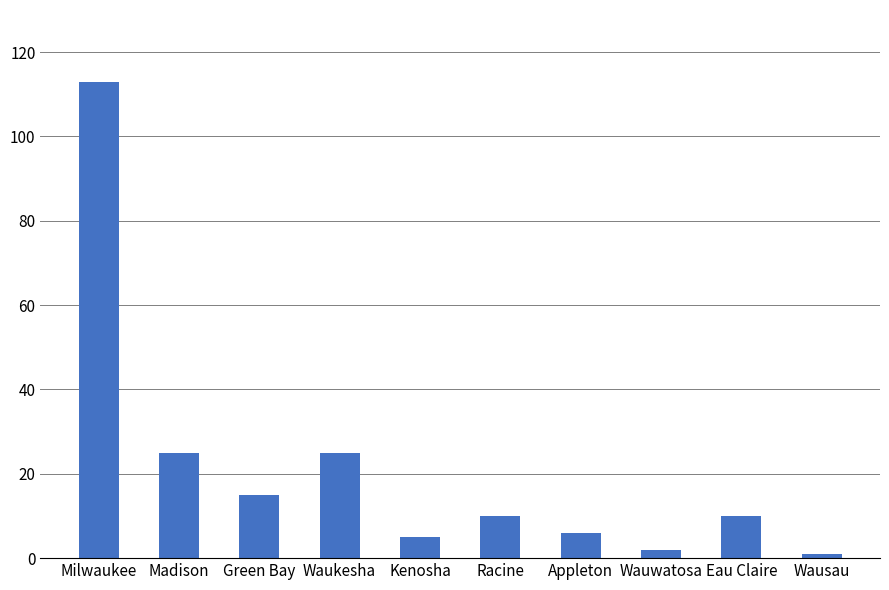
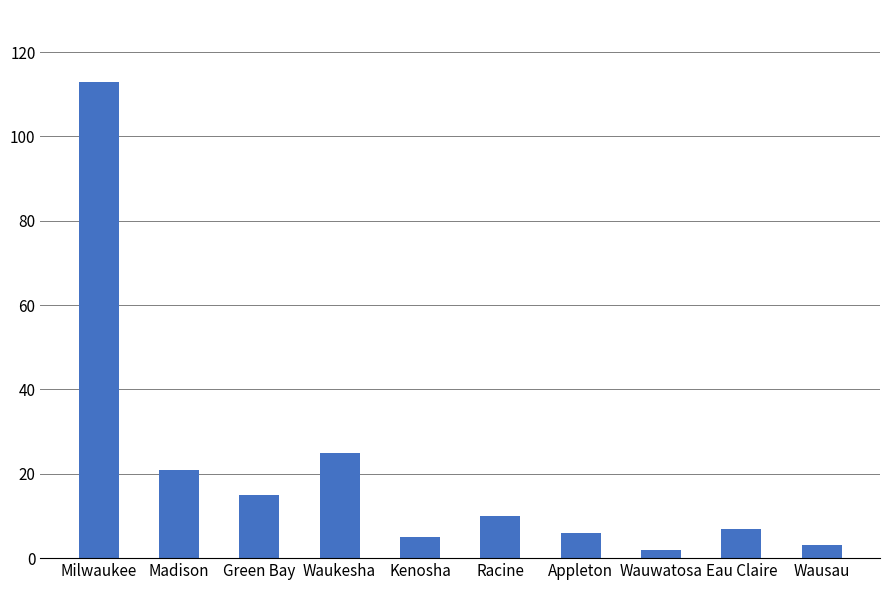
  {
    "Milwaukee": 113,
-   "Madison": 25,
+   "Madison": 21,
    "Green Bay": 15,
    "Waukesha": 25,
    "Kenosha": 5,
    "Racine": 10,
    "Appleton": 6,
    "Wauwatosa": 2,
-   "Eau Claire": 10,
-   "Wausau": 1
+   "Eau Claire": 7,
+   "Wausau": 3
  }
